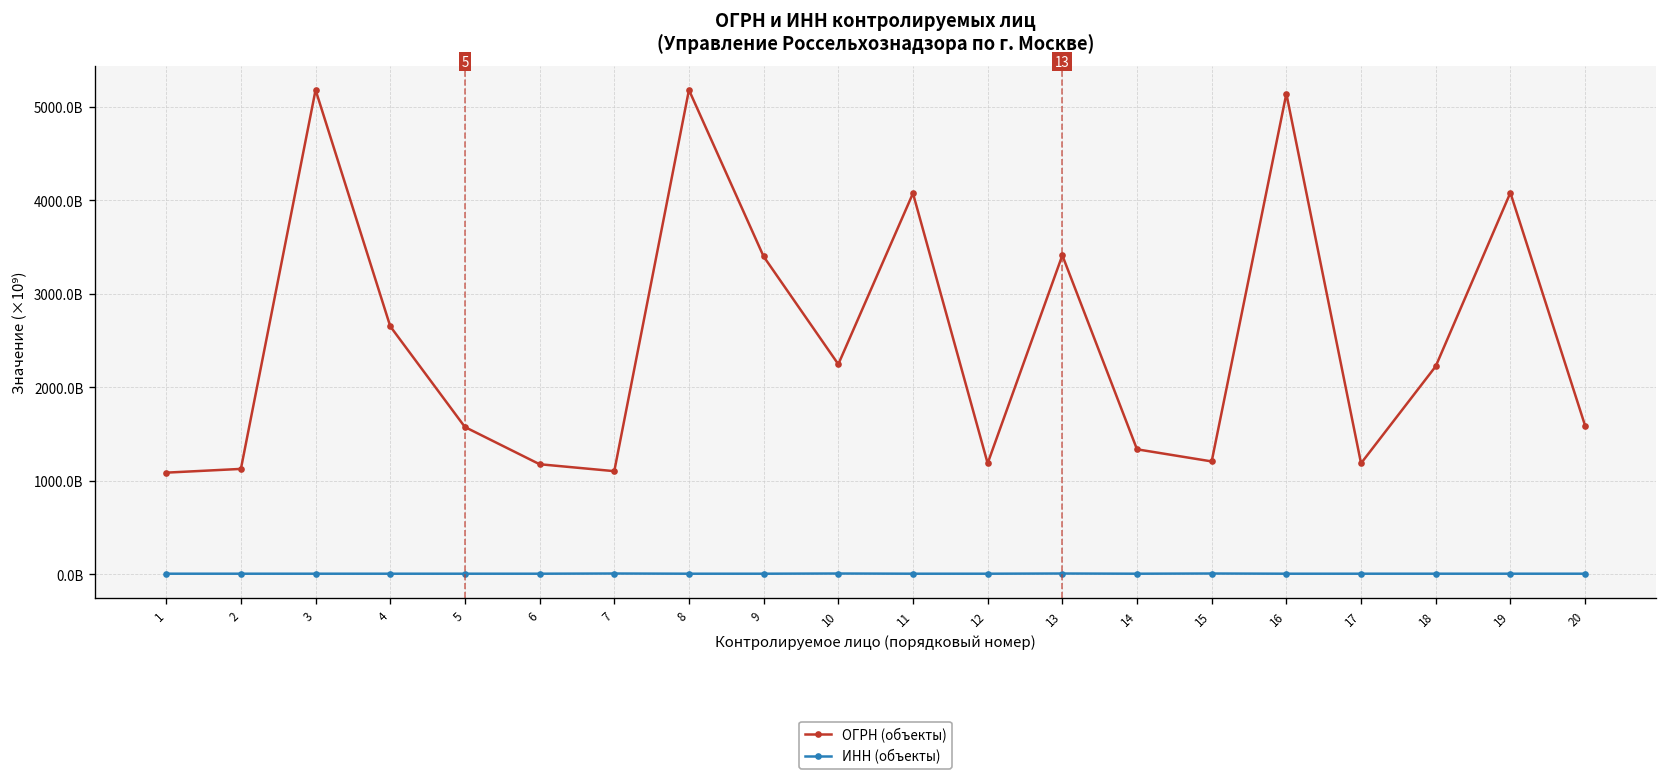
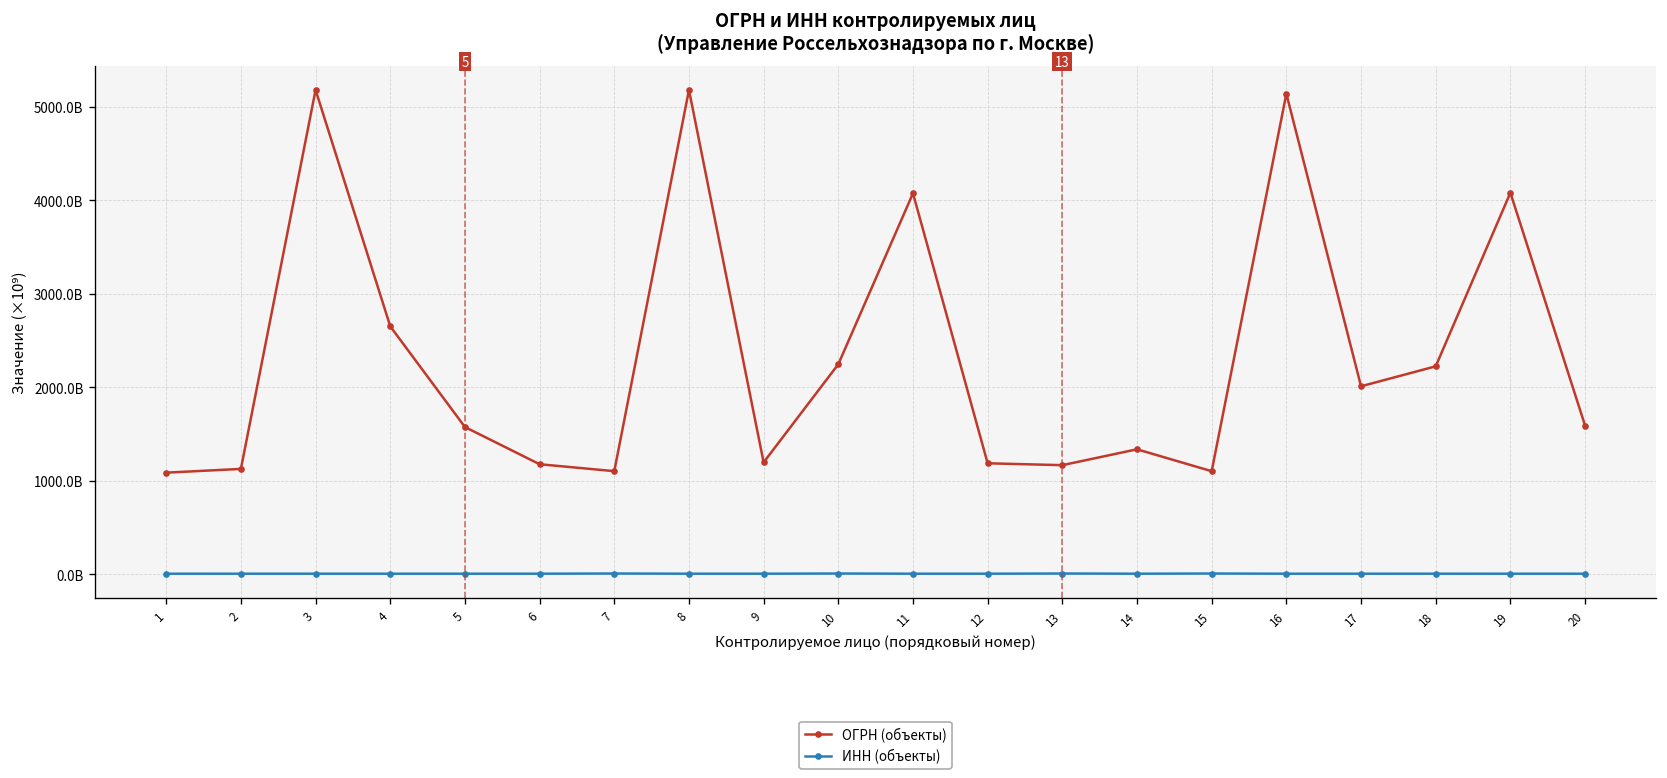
  {
    "ОГРН (объекты)": {
      "1": 1100000000000,
      "2": 1100000000000,
      "3": 5200000000000,
      "4": 2700000000000,
      "5": 1600000000000,
      "6": 1200000000000,
      "7": 1100000000000,
      "8": 5200000000000,
-     "9": 3400000000000,
+     "9": 1200000000000,
      "10": 2200000000000,
      "11": 4100000000000,
      "12": 1200000000000,
-     "13": 3400000000000,
+     "13": 1200000000000,
      "14": 1300000000000,
-     "15": 1200000000000,
+     "15": 1100000000000,
      "16": 5100000000000,
-     "17": 1200000000000,
+     "17": 2000000000000,
      "18": 2200000000000,
      "19": 4100000000000,
      "20": 1600000000000
    },
    "ИНН (объекты)": {
      "1": 0,
      "2": 0,
      "3": 0,
      "4": 0,
      "5": 0,
      "6": 0,
      "7": 0,
      "8": 0,
      "9": 0,
      "10": 0,
      "11": 0,
      "12": 0,
      "13": 0,
      "14": 0,
      "15": 0,
      "16": 0,
      "17": 0,
      "18": 0,
      "19": 0,
      "20": 0
    }
  }
